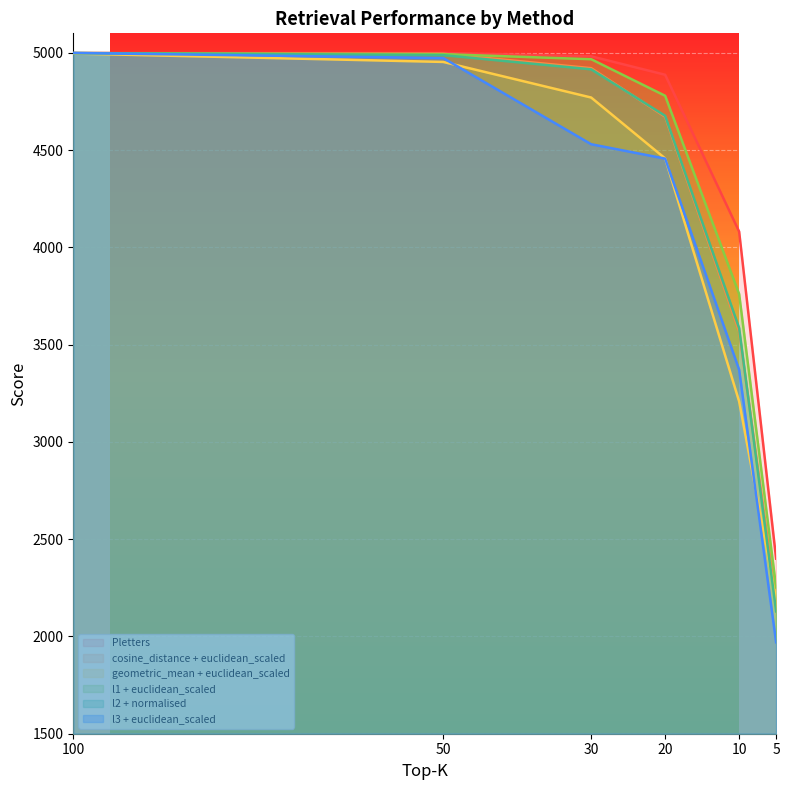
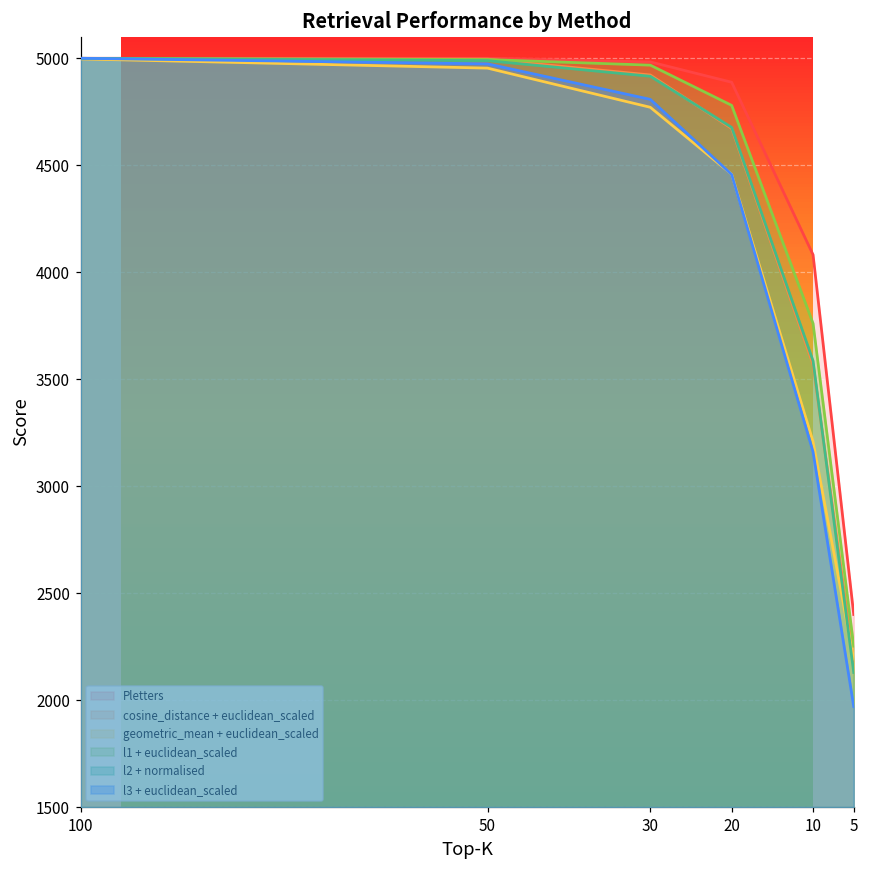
  {
    "l3 + euclidean_scaled": {
      "50": 4970,
-     "30": 4530,
-     "10": 3370,
+     "30": 4810,
+     "10": 3160,
      "5": 1970
    }
  }
